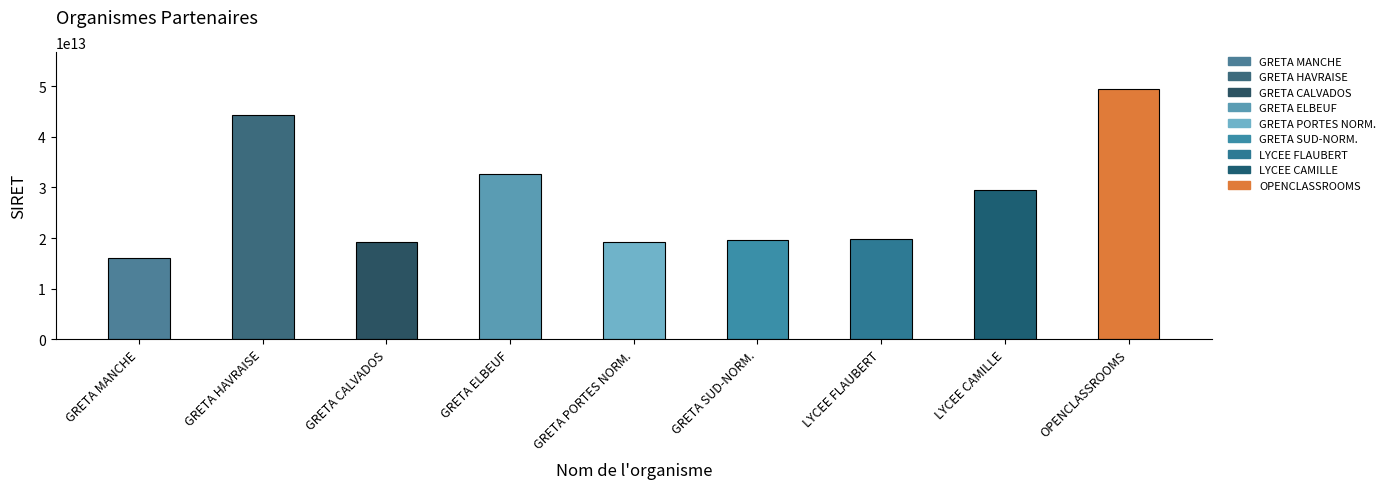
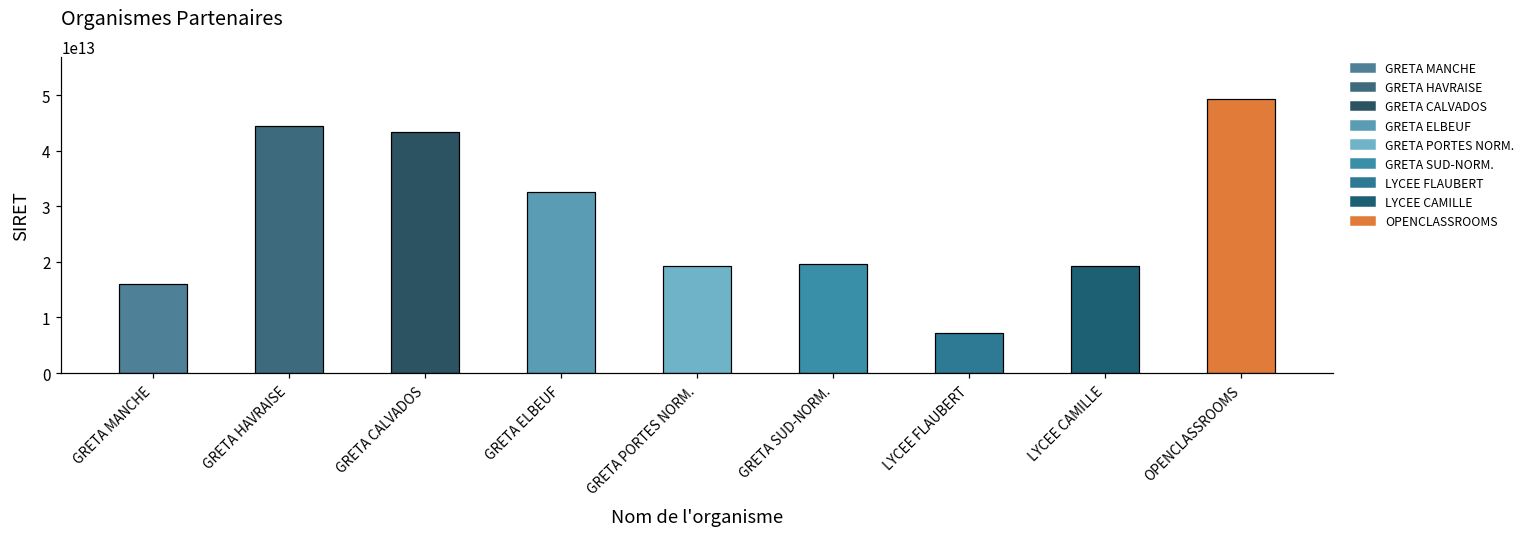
  {
    "GRETA MANCHE": 16000000000000,
    "GRETA HAVRAISE": 44000000000000,
-   "GRETA CALVADOS": 19000000000000,
+   "GRETA CALVADOS": 43000000000000,
    "GRETA ELBEUF": 33000000000000,
    "GRETA PORTES NORM.": 19000000000000,
    "GRETA SUD-NORM.": 20000000000000,
-   "LYCEE FLAUBERT": 20000000000000,
-   "LYCEE CAMILLE": 29000000000000,
+   "LYCEE FLAUBERT": 7000000000000,
+   "LYCEE CAMILLE": 19000000000000,
    "OPENCLASSROOMS": 49000000000000
  }
